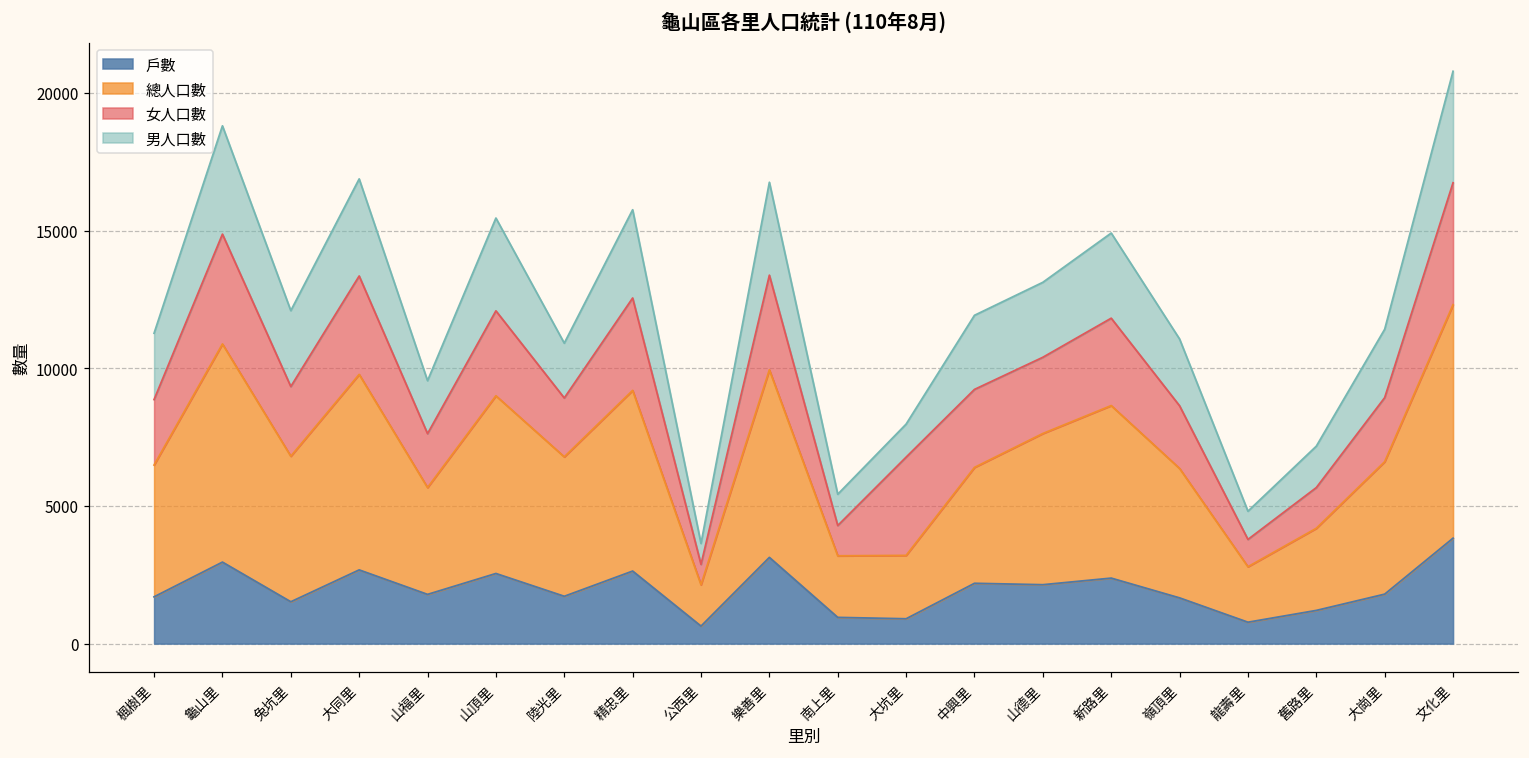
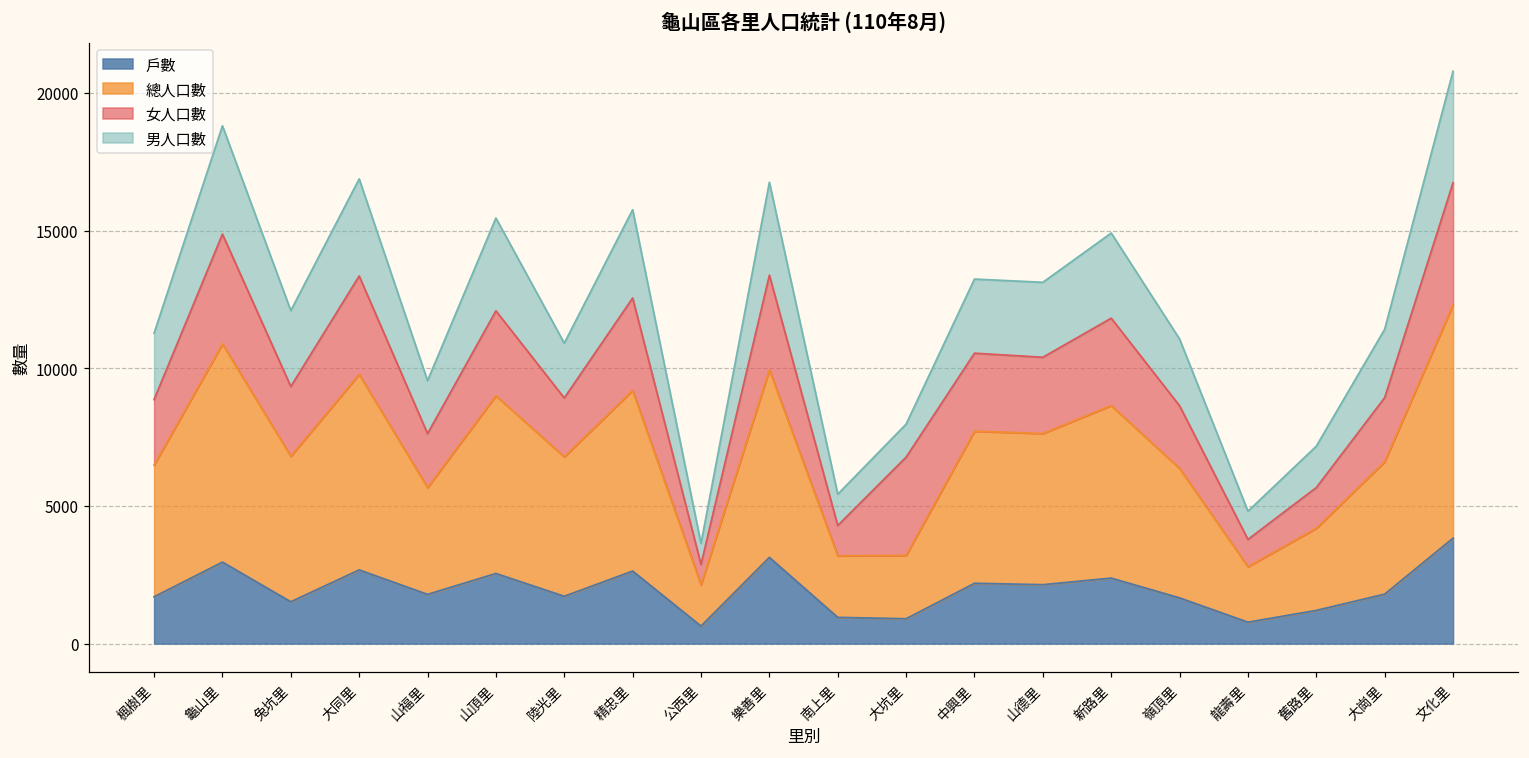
  {
    "戶數": {
      "楓樹里": 1700,
      "龜山里": 3000,
      "兔坑里": 1500,
      "大同里": 2700,
      "山福里": 1800,
      "山頂里": 2500,
      "陸光里": 1700,
      "精忠里": 2600,
      "公西里": 600,
      "樂善里": 3100,
      "南上里": 1000,
      "大坑里": 900,
      "中興里": 2200,
      "山德里": 2100,
      "新路里": 2400,
      "嶺頂里": 1700,
      "龍壽里": 800,
      "舊路里": 1200,
      "大崗里": 1800,
      "文化里": 3800
    },
    "總人口數": {
      "楓樹里": 4800,
      "龜山里": 7900,
      "兔坑里": 5300,
      "大同里": 7100,
      "山福里": 3900,
      "山頂里": 6500,
      "陸光里": 5100,
      "精忠里": 6600,
      "公西里": 1500,
      "樂善里": 6800,
      "南上里": 2200,
      "大坑里": 2300,
-     "中興里": 4200,
+     "中興里": 5500,
      "山德里": 5500,
      "新路里": 6300,
      "嶺頂里": 4700,
      "龍壽里": 2000,
      "舊路里": 3000,
      "大崗里": 4800,
      "文化里": 8500
    },
    "女人口數": {
      "楓樹里": 2400,
      "龜山里": 4000,
      "兔坑里": 2500,
      "大同里": 3600,
      "山福里": 2000,
      "山頂里": 3100,
      "陸光里": 2100,
      "精忠里": 3400,
      "公西里": 700,
      "樂善里": 3400,
      "南上里": 1100,
      "大坑里": 3600,
      "中興里": 2800,
      "山德里": 2800,
      "新路里": 3200,
      "嶺頂里": 2300,
      "龍壽里": 1000,
      "舊路里": 1500,
      "大崗里": 2300,
      "文化里": 4400
    },
    "男人口數": {
      "楓樹里": 2400,
      "龜山里": 3900,
      "兔坑里": 2800,
      "大同里": 3500,
      "山福里": 1900,
      "山頂里": 3400,
      "陸光里": 2000,
      "精忠里": 3200,
      "公西里": 800,
      "樂善里": 3400,
      "南上里": 1100,
      "大坑里": 1200,
      "中興里": 2700,
      "山德里": 2700,
      "新路里": 3100,
      "嶺頂里": 2400,
      "龍壽里": 1000,
      "舊路里": 1500,
      "大崗里": 2500,
      "文化里": 4000
    }
  }
